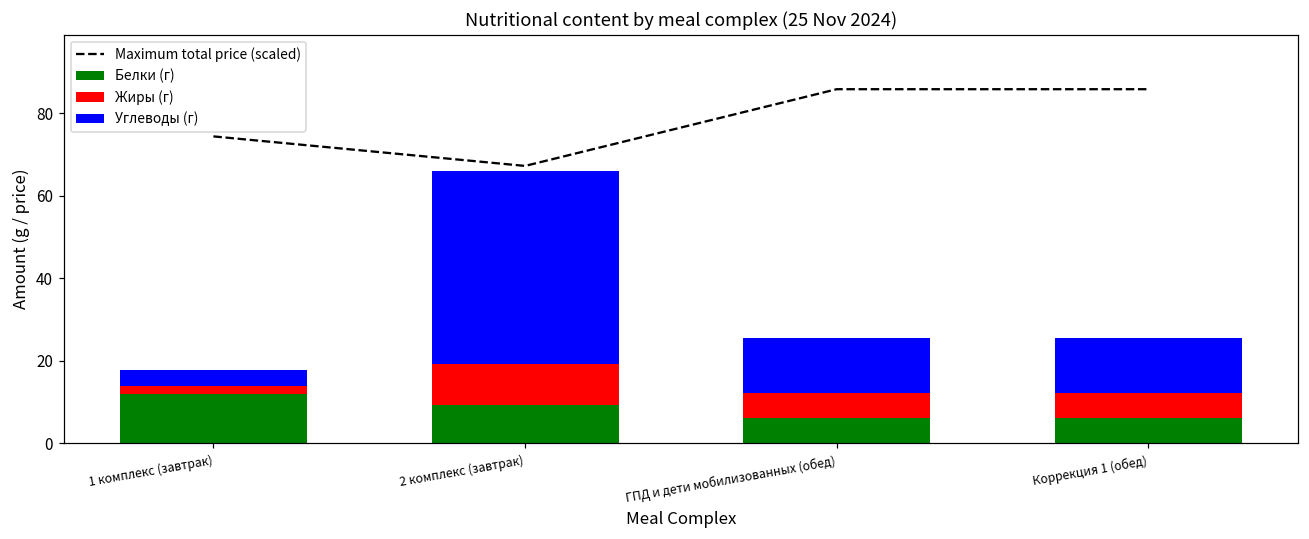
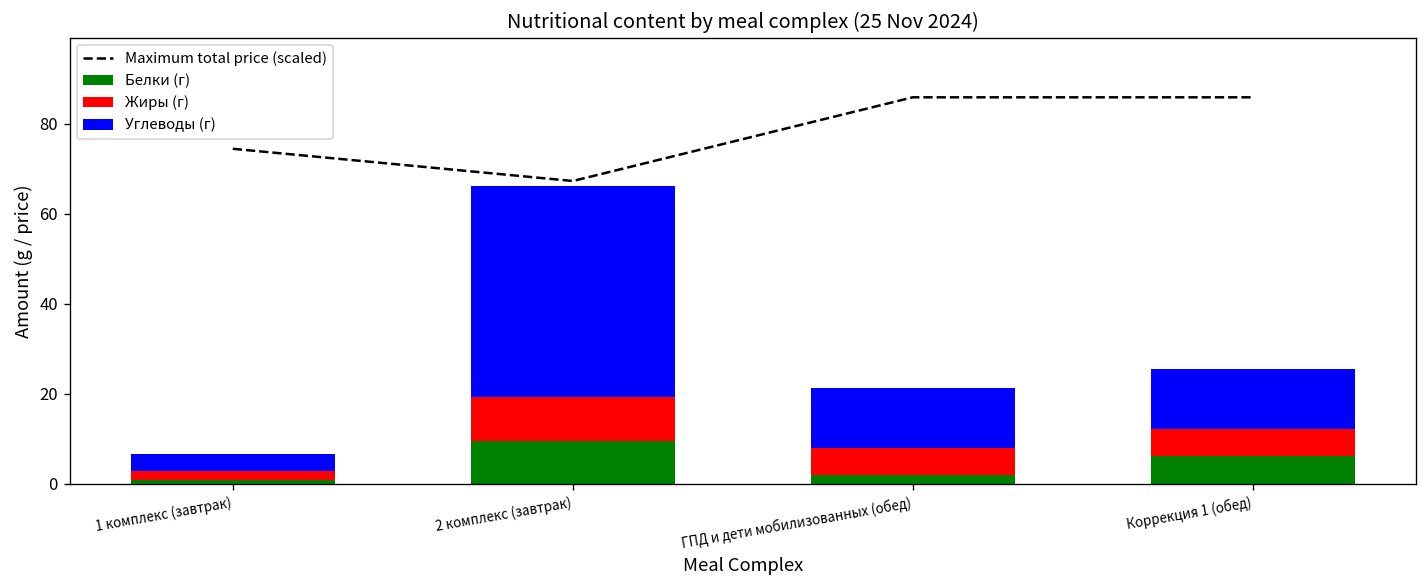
  {
    "Белки (г)": {
-     "1 комплекс (завтрак)": 12,
+     "1 комплекс (завтрак)": 1,
      "2 комплекс (завтрак)": 9,
-     "ГПД и дети мобилизованных (обед)": 6,
+     "ГПД и дети мобилизованных (обед)": 2,
      "Коррекция 1 (обед)": 6
    },
    "Maximum total price (scaled)": {
      "1 комплекс (завтрак)": 74,
      "2 комплекс (завтрак)": 67,
      "ГПД и дети мобилизованных (обед)": 86,
      "Коррекция 1 (обед)": 86
    },
    "Жиры (г)": {
      "1 комплекс (завтрак)": 2,
      "2 комплекс (завтрак)": 10,
      "ГПД и дети мобилизованных (обед)": 6,
      "Коррекция 1 (обед)": 6
    },
    "Углеводы (г)": {
      "1 комплекс (завтрак)": 4,
      "2 комплекс (завтрак)": 47,
      "ГПД и дети мобилизованных (обед)": 13,
      "Коррекция 1 (обед)": 13
    }
  }
